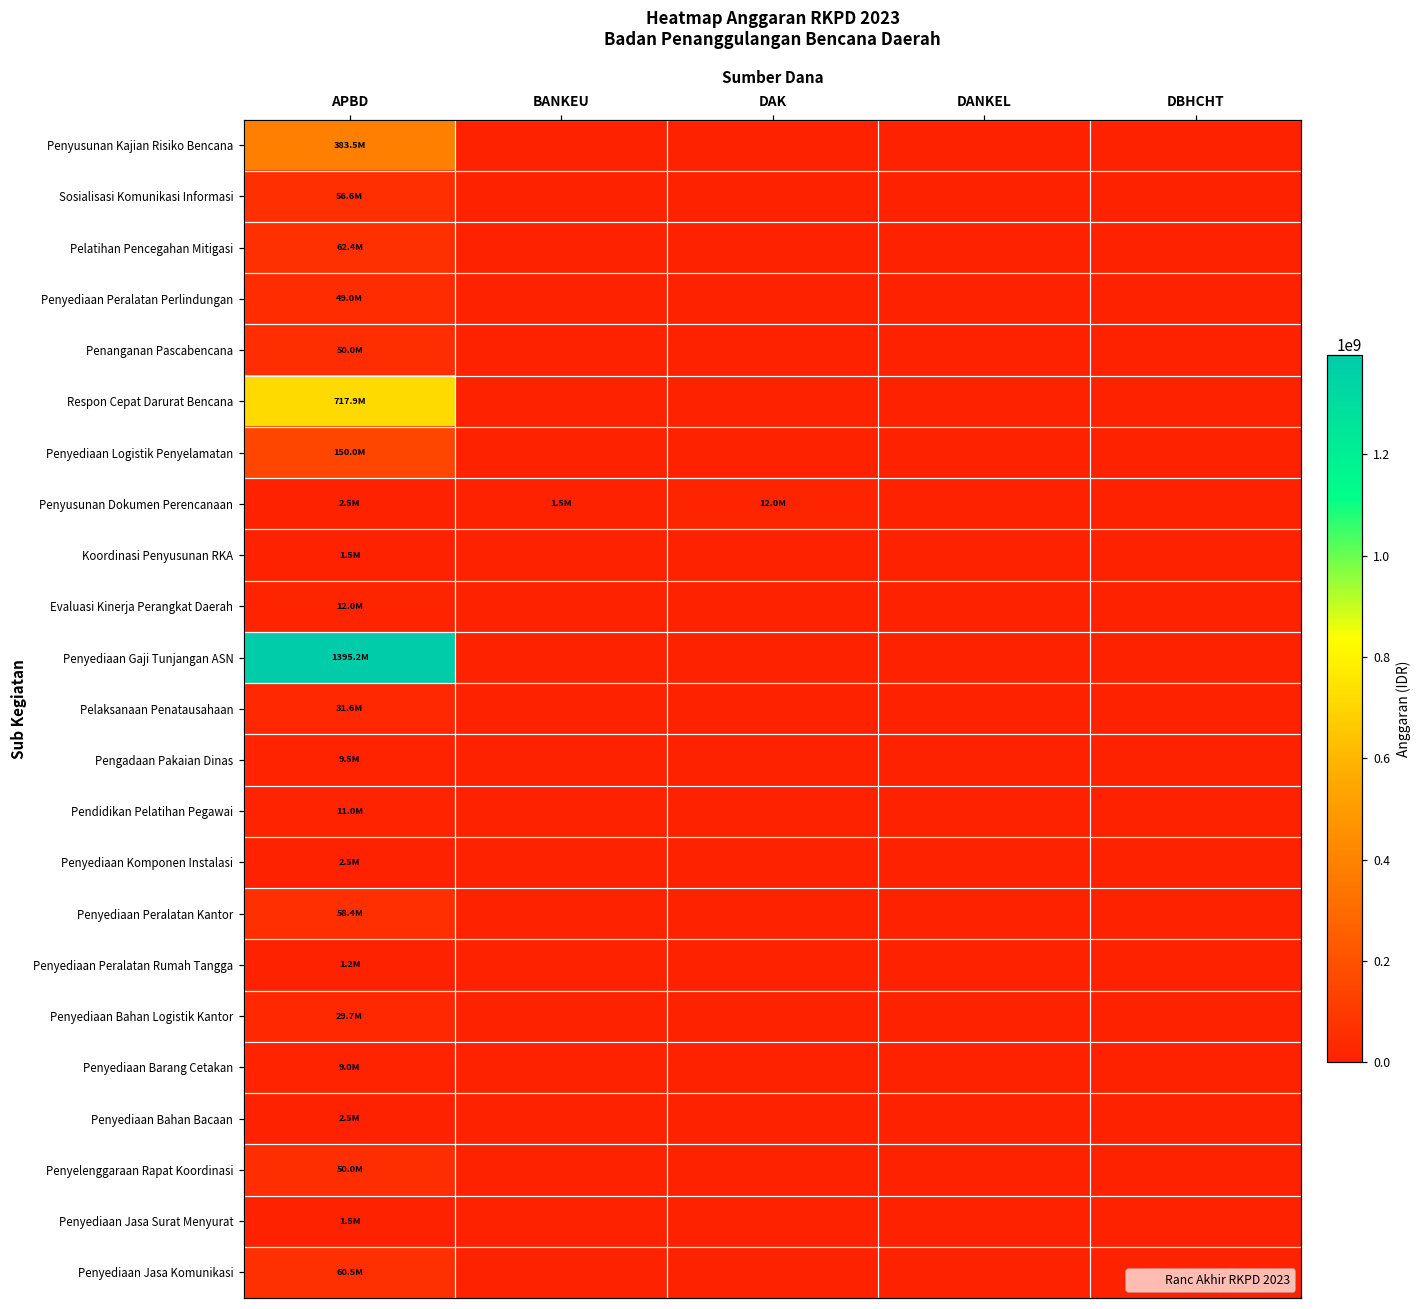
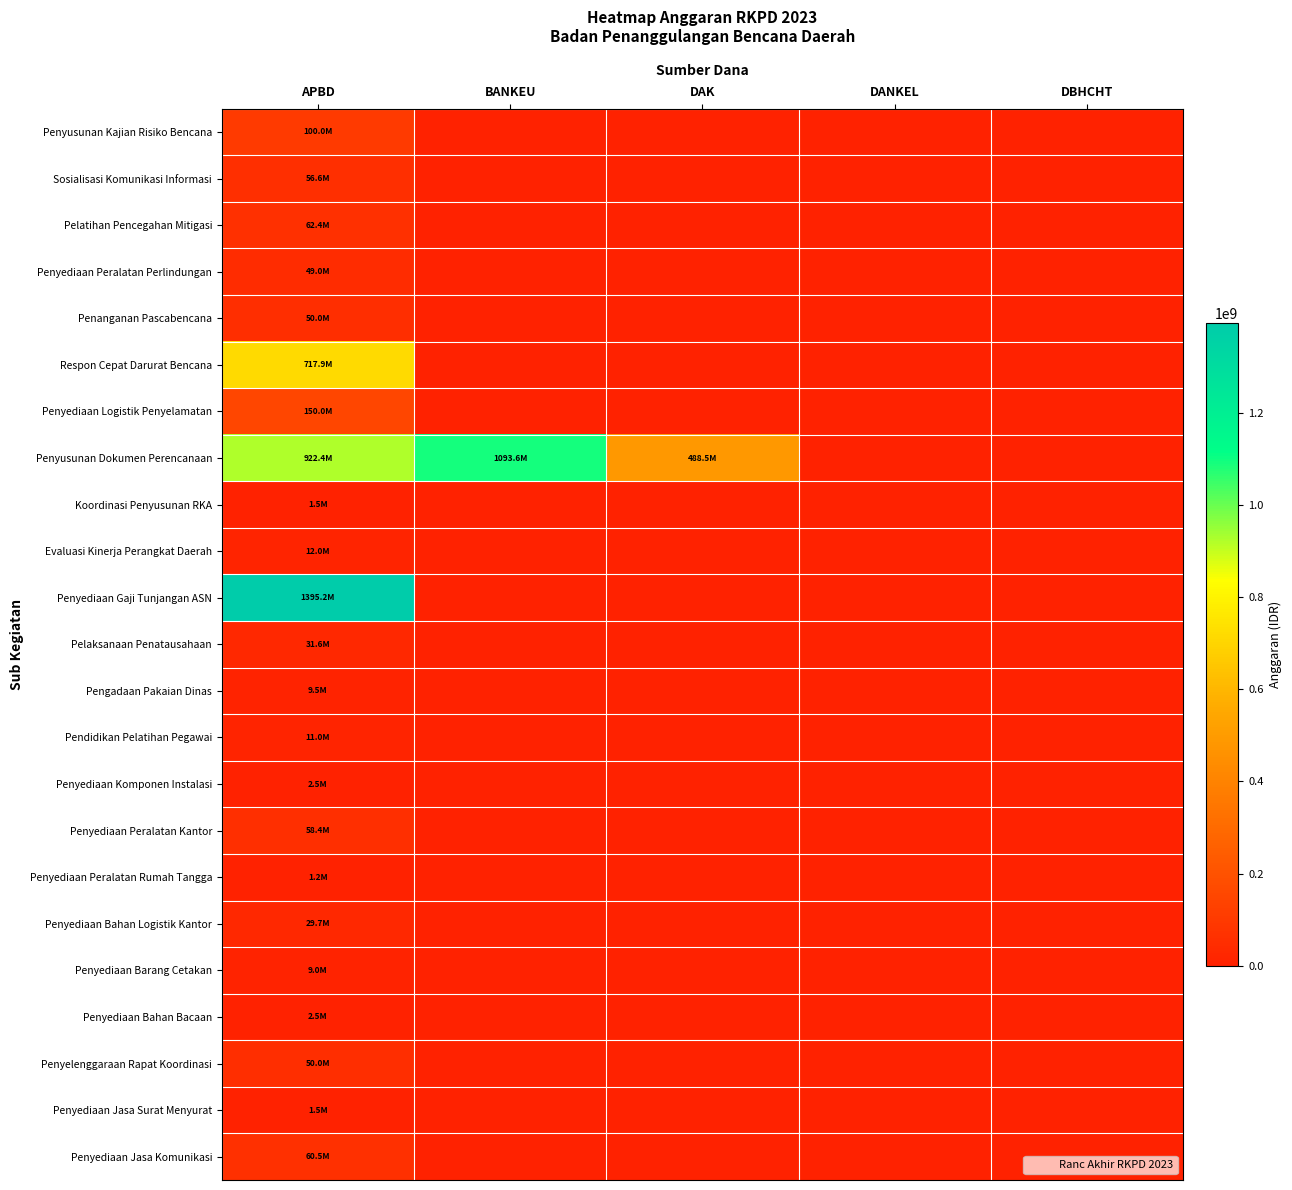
  {
    "Penyusunan Kajian Risiko Bencana": {
-     "APBD": "383.5M"
+     "APBD": "100.0M"
    },
    "Sosialisasi Komunikasi Informasi": {
      "APBD": "56.6M"
    },
    "Pelatihan Pencegahan Mitigasi": {
      "APBD": "62.4M"
    },
    "Penyediaan Peralatan Perlindungan": {
      "APBD": "49.0M"
    },
    "Penanganan Pascabencana": {
      "APBD": "50.0M"
    },
    "Respon Cepat Darurat Bencana": {
      "APBD": "717.9M"
    },
    "Penyediaan Logistik Penyelamatan": {
      "APBD": "150.0M"
    },
    "Penyusunan Dokumen Perencanaan": {
-     "APBD": "2.5M",
-     "BANKEU": "1.5M",
-     "DAK": "12.0M"
+     "APBD": "922.4M",
+     "BANKEU": "1093.6M",
+     "DAK": "488.5M"
    },
    "Koordinasi Penyusunan RKA": {
      "APBD": "1.5M"
    },
    "Evaluasi Kinerja Perangkat Daerah": {
      "APBD": "12.0M"
    },
    "Penyediaan Gaji Tunjangan ASN": {
      "APBD": "1395.2M"
    },
    "Pelaksanaan Penatausahaan": {
      "APBD": "31.6M"
    },
    "Pengadaan Pakaian Dinas": {
      "APBD": "9.5M"
    },
    "Pendidikan Pelatihan Pegawai": {
      "APBD": "11.0M"
    },
    "Penyediaan Komponen Instalasi": {
      "APBD": "2.5M"
    },
    "Penyediaan Peralatan Kantor": {
      "APBD": "58.4M"
    },
    "Penyediaan Peralatan Rumah Tangga": {
      "APBD": "1.2M"
    },
    "Penyediaan Bahan Logistik Kantor": {
      "APBD": "29.7M"
    },
    "Penyediaan Barang Cetakan": {
      "APBD": "9.0M"
    },
    "Penyediaan Bahan Bacaan": {
      "APBD": "2.5M"
    },
    "Penyelenggaraan Rapat Koordinasi": {
      "APBD": "50.0M"
    },
    "Penyediaan Jasa Surat Menyurat": {
      "APBD": "1.5M"
    },
    "Penyediaan Jasa Komunikasi": {
      "APBD": "60.5M"
    }
  }
